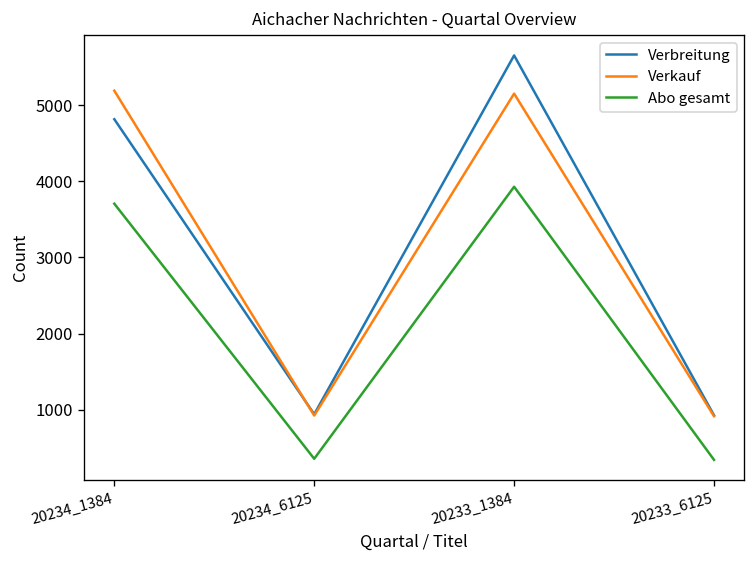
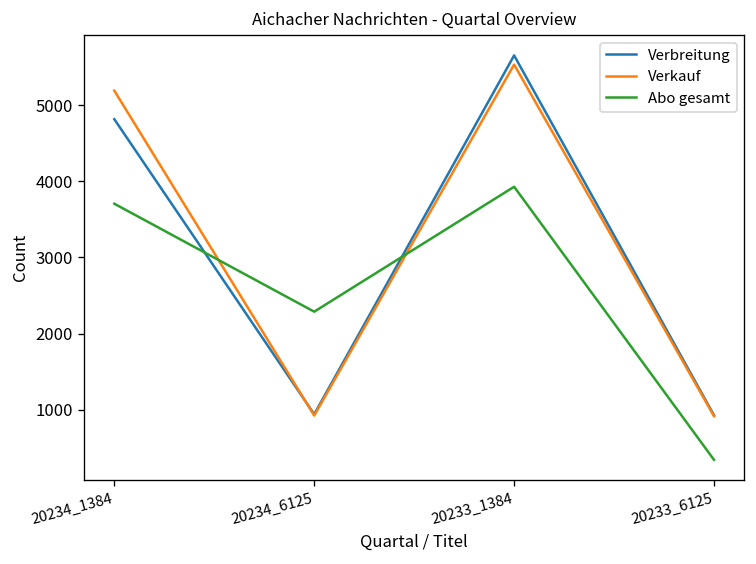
  {
    "Verbreitung": {
      "20234_1384": 4800,
      "20233_1384": 5700
    },
    "Verkauf": {
      "20234_1384": 5200,
-     "20233_1384": 5200
+     "20233_1384": 5500
    },
    "Abo gesamt": {
      "20234_1384": 3700,
-     "20234_6125": 400,
+     "20234_6125": 2300,
      "20233_1384": 3900,
      "20233_6125": 300
    }
  }
